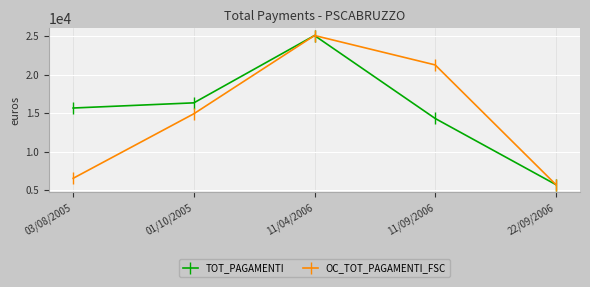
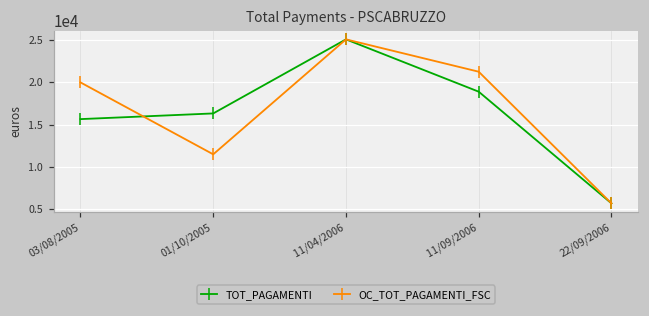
  {
    "TOT_PAGAMENTI": {
      "03/08/2005": 16000,
      "01/10/2005": 16000,
-     "11/09/2006": 14000
+     "11/09/2006": 19000
    },
    "OC_TOT_PAGAMENTI_FSC": {
-     "03/08/2005": 7000,
-     "01/10/2005": 15000,
+     "03/08/2005": 20000,
+     "01/10/2005": 11000,
      "11/09/2006": 21000
    }
  }
